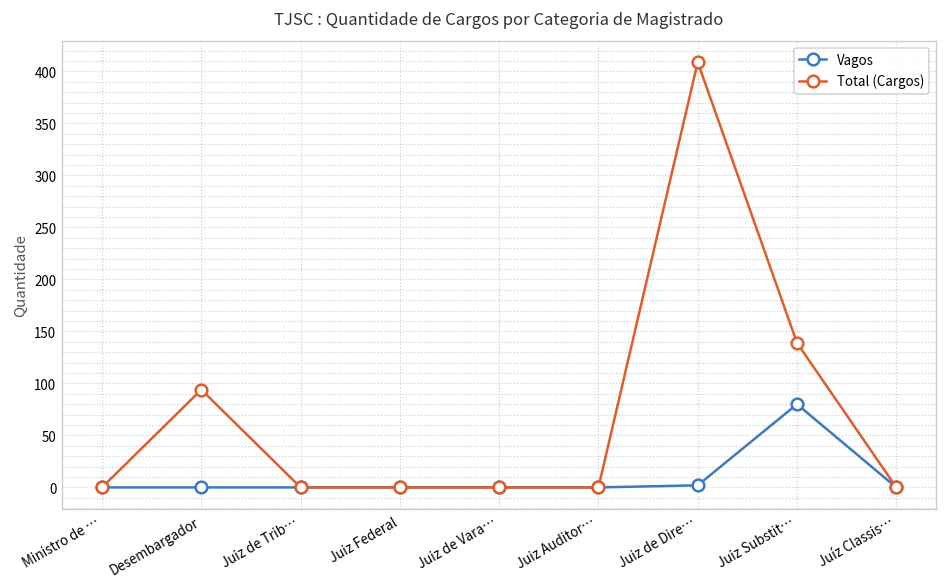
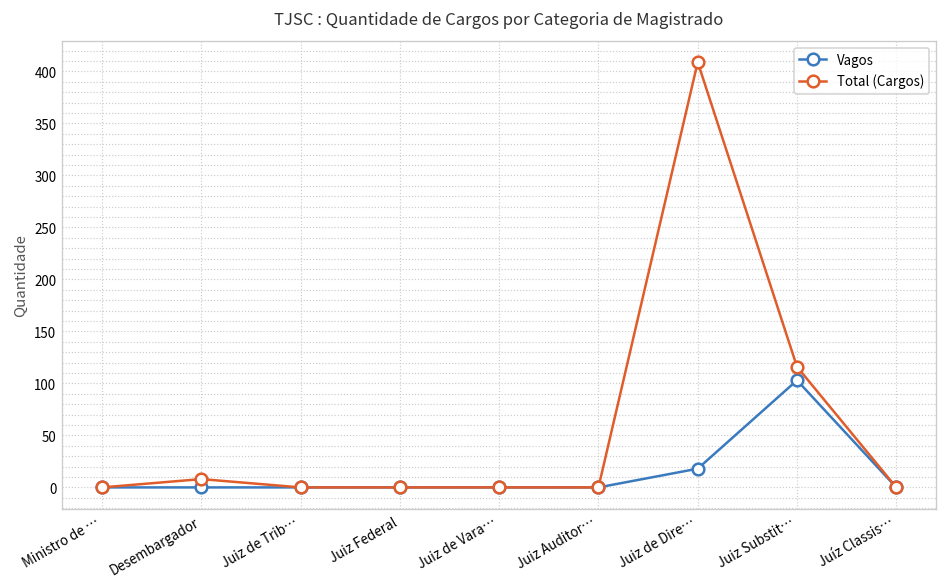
  {
    "Vagos": {
      "Desembargador": 0,
-     "Juiz de Dire…": 0,
-     "Juiz Substit…": 80
+     "Juiz de Dire…": 20,
+     "Juiz Substit…": 100
    },
    "Total (Cargos)": {
-     "Desembargador": 90,
+     "Desembargador": 10,
      "Juiz de Dire…": 410,
-     "Juiz Substit…": 140
+     "Juiz Substit…": 120
    }
  }
